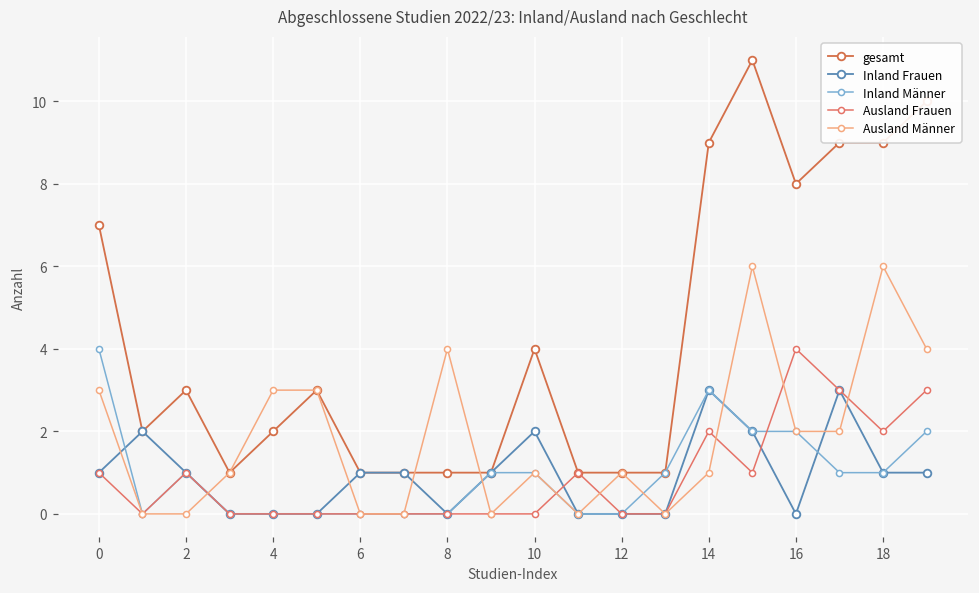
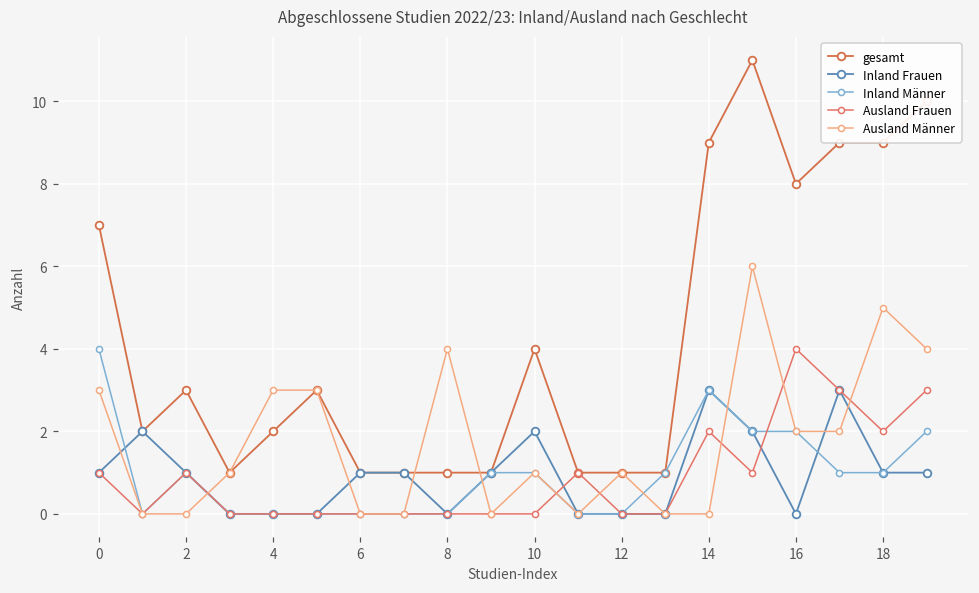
  {
    "Ausland Männer": {
      "0": 3,
      "2": 0,
      "4": 3,
      "8": 4,
-     "14": 1,
-     "18": 6
+     "14": 0,
+     "18": 5
    }
  }
